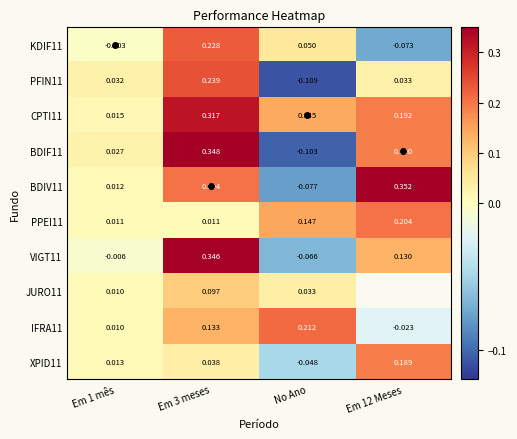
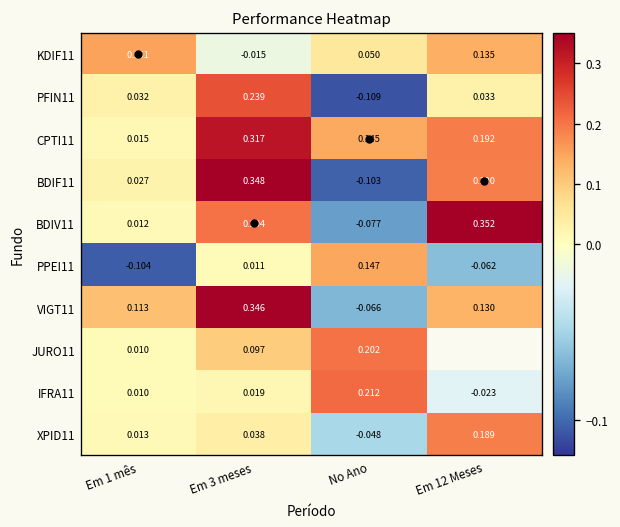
  {
    "KDIF11": {
-     "Em 1 mês": -0.003,
-     "Em 3 meses": 0.228,
+     "Em 1 mês": 0.151,
+     "Em 3 meses": -0.015,
      "No Ano": 0.050,
-     "Em 12 Meses": -0.073
+     "Em 12 Meses": 0.135
    },
    "PFIN11": {
      "Em 1 mês": 0.032,
      "Em 3 meses": 0.239,
      "No Ano": -0.109,
      "Em 12 Meses": 0.033
    },
    "CPTI11": {
      "Em 1 mês": 0.015,
      "Em 3 meses": 0.317,
      "Em 12 Meses": 0.192
    },
    "BDIF11": {
      "Em 1 mês": 0.027,
      "Em 3 meses": 0.348,
      "No Ano": -0.103
    },
    "BDIV11": {
      "Em 1 mês": 0.012,
      "No Ano": -0.077,
      "Em 12 Meses": 0.352
    },
    "PPEI11": {
-     "Em 1 mês": 0.011,
+     "Em 1 mês": -0.104,
      "Em 3 meses": 0.011,
      "No Ano": 0.147,
-     "Em 12 Meses": 0.204
+     "Em 12 Meses": -0.062
    },
    "VIGT11": {
-     "Em 1 mês": -0.006,
+     "Em 1 mês": 0.113,
      "Em 3 meses": 0.346,
      "No Ano": -0.066,
      "Em 12 Meses": 0.130
    },
    "JURO11": {
      "Em 1 mês": 0.010,
      "Em 3 meses": 0.097,
-     "No Ano": 0.033
+     "No Ano": 0.202
    },
    "IFRA11": {
      "Em 1 mês": 0.010,
-     "Em 3 meses": 0.133,
+     "Em 3 meses": 0.019,
      "No Ano": 0.212,
      "Em 12 Meses": -0.023
    },
    "XPID11": {
      "Em 1 mês": 0.013,
      "Em 3 meses": 0.038,
      "No Ano": -0.048,
      "Em 12 Meses": 0.189
    }
  }
